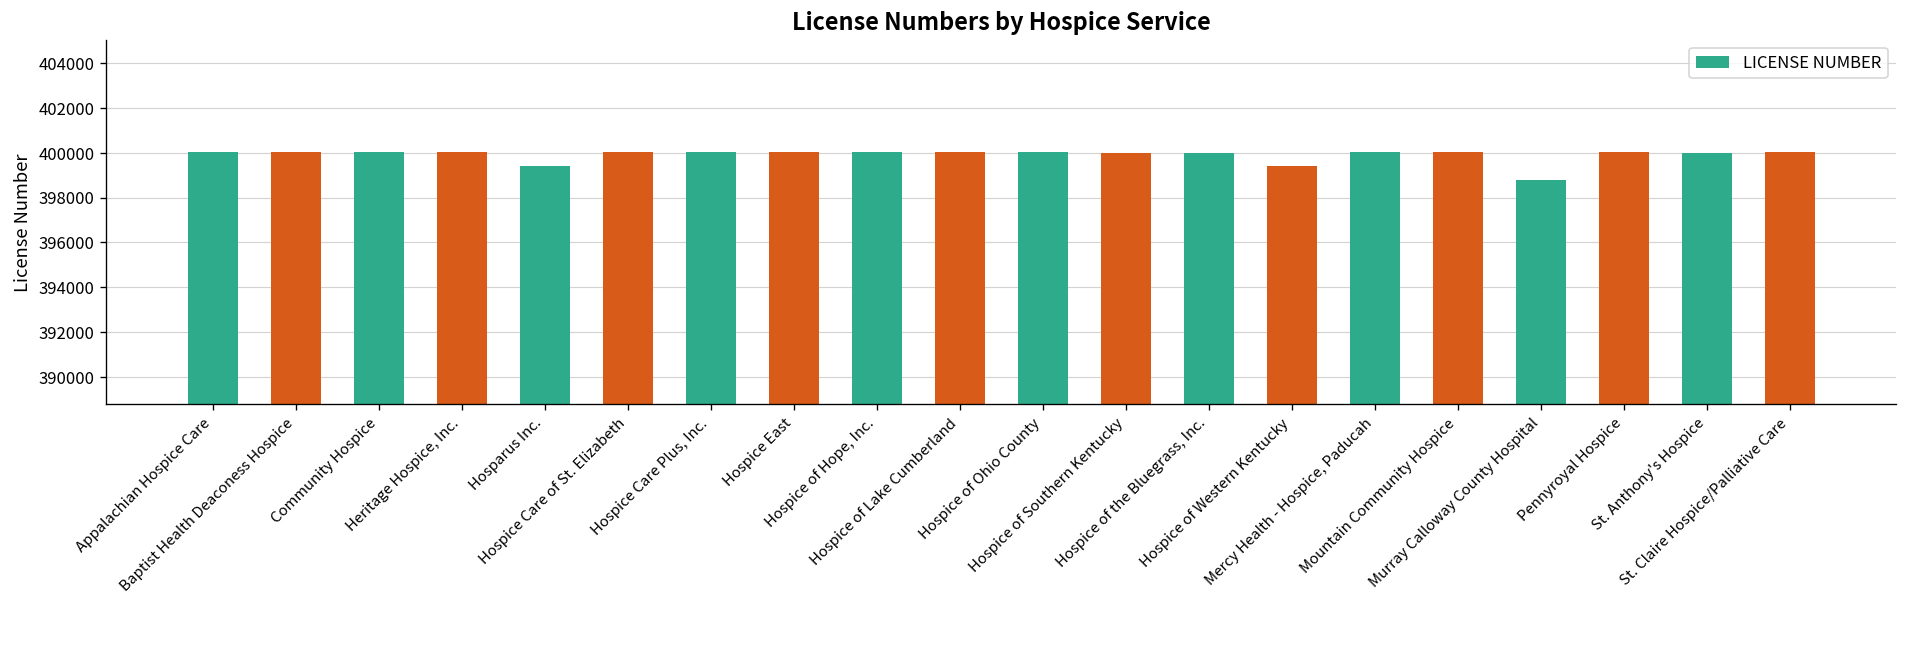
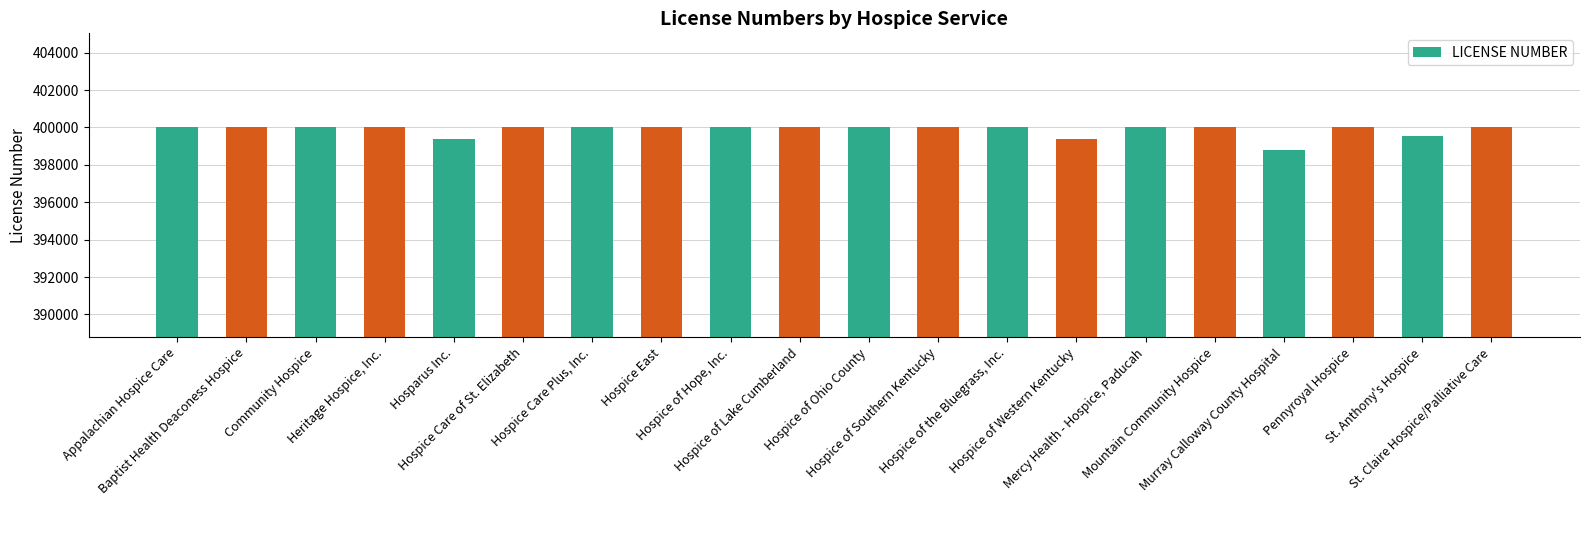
  {
    "Appalachian Hospice Care": 400000,
    "Baptist Health Deaconess Hospice": 400000,
    "Community Hospice": 400000,
    "Heritage Hospice, Inc.": 400000,
    "Hosparus Inc.": 399400,
    "Hospice Care of St. Elizabeth": 400000,
    "Hospice Care Plus, Inc.": 400000,
    "Hospice East": 400000,
    "Hospice of Hope, Inc.": 400000,
    "Hospice of Lake Cumberland": 400000,
    "Hospice of Ohio County": 400000,
    "Hospice of Southern Kentucky": 400000,
    "Hospice of the Bluegrass, Inc.": 400000,
    "Hospice of Western Kentucky": 399400,
    "Mercy Health - Hospice, Paducah": 400000,
    "Mountain Community Hospice": 400000,
    "Murray Calloway County Hospital": 398800,
    "Pennyroyal Hospice": 400000,
-   "St. Anthony's Hospice": 400000,
+   "St. Anthony's Hospice": 399500,
    "St. Claire Hospice/Palliative Care": 400000
  }
